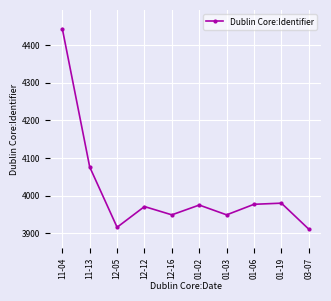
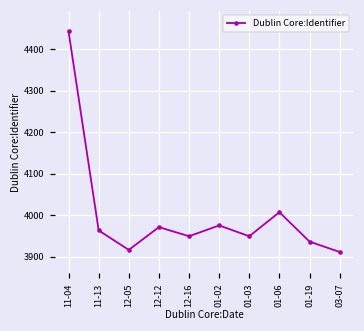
  {
    "11-04": 4440,
-   "11-13": 4080,
+   "11-13": 3960,
    "12-05": 3920,
    "12-12": 3970,
    "12-16": 3950,
    "01-02": 3980,
    "01-03": 3950,
-   "01-06": 3980,
-   "01-19": 3980,
+   "01-06": 4010,
+   "01-19": 3940,
    "03-07": 3910
  }
